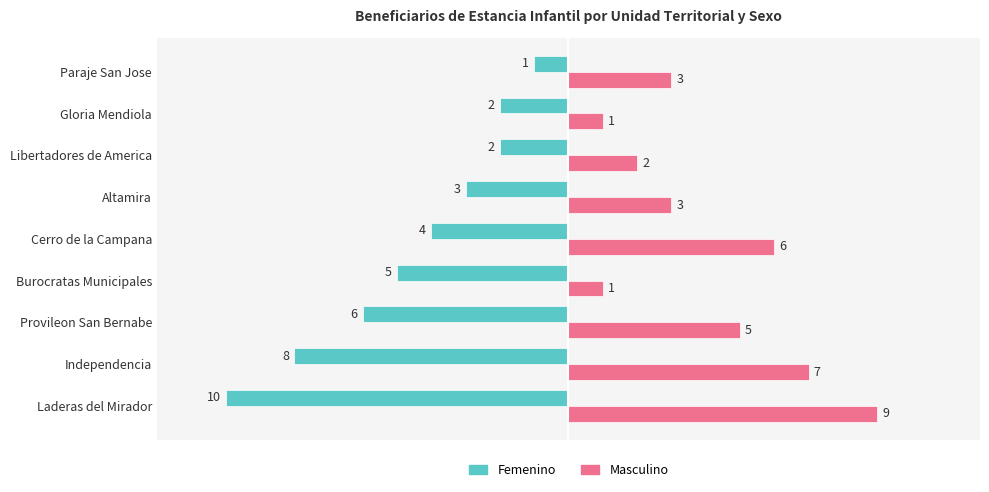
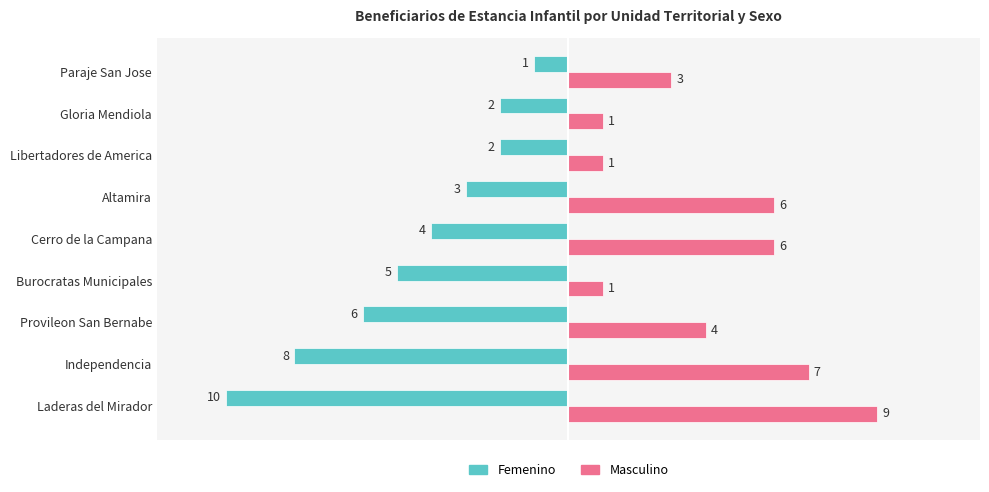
  {
    "Masculino": {
      "Paraje San Jose": 3,
      "Gloria Mendiola": 1,
-     "Libertadores de America": 2,
-     "Altamira": 3,
+     "Libertadores de America": 1,
+     "Altamira": 6,
      "Cerro de la Campana": 6,
      "Burocratas Municipales": 1,
-     "Provileon San Bernabe": 5,
+     "Provileon San Bernabe": 4,
      "Independencia": 7,
      "Laderas del Mirador": 9
    }
  }
